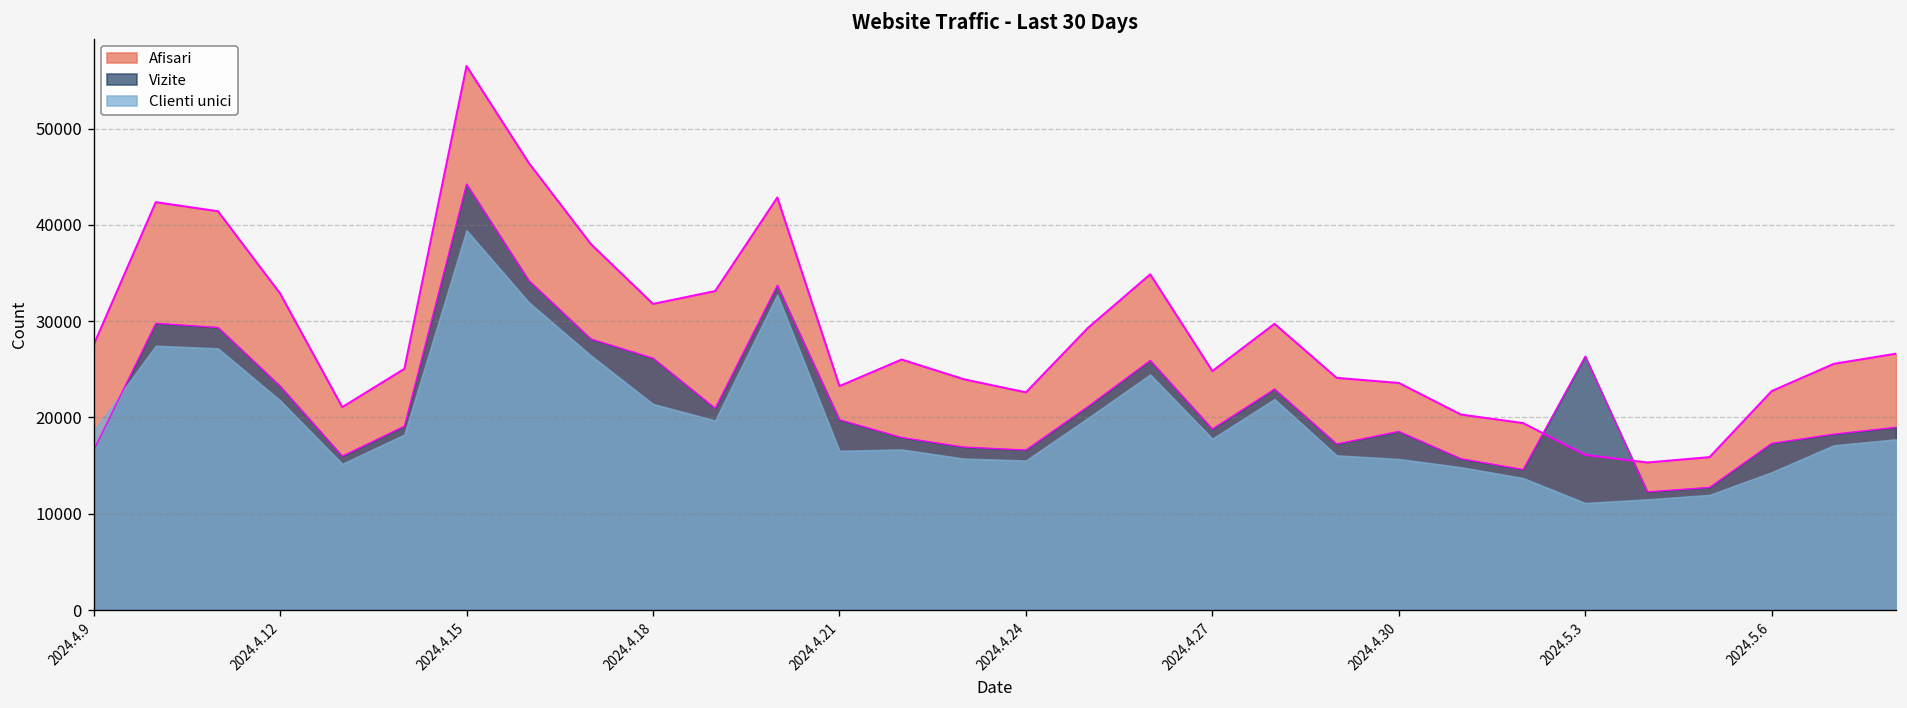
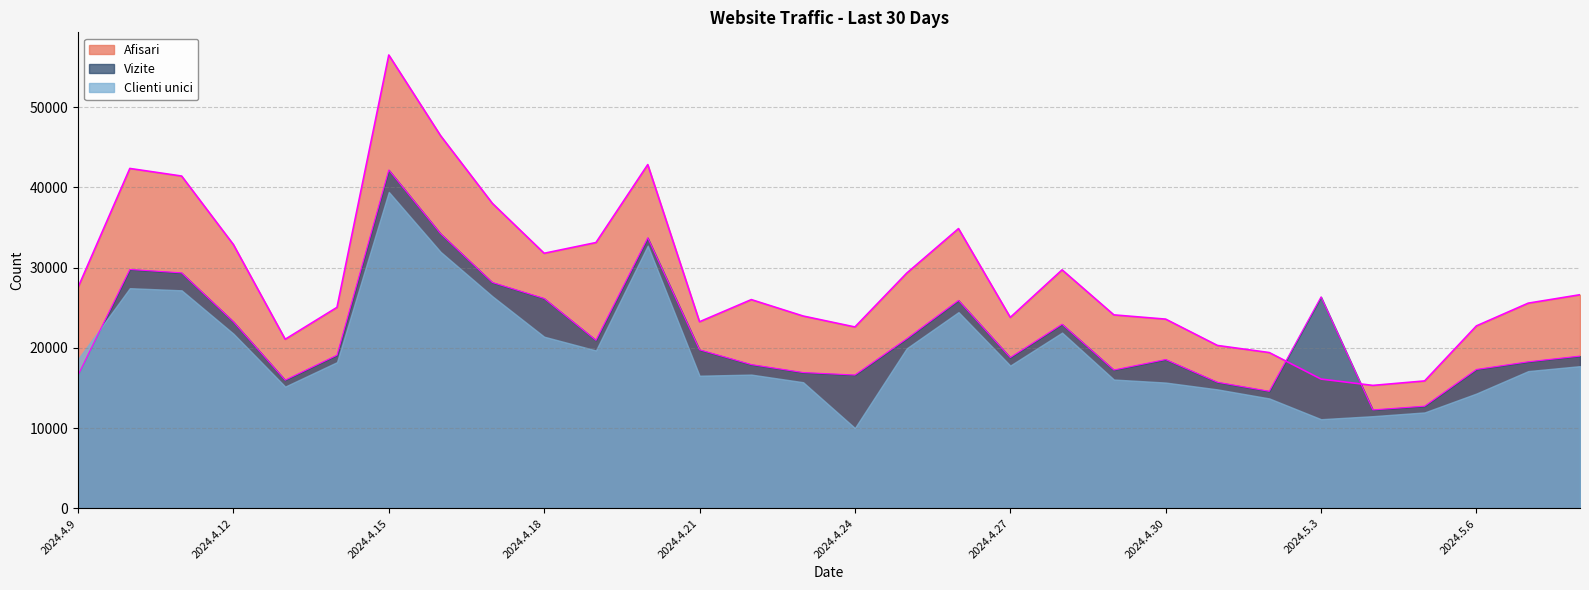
  {
    "Afisari": {
      "2024.4.9": 28000,
      "2024.4.12": 33000,
      "2024.4.15": 57000,
      "2024.4.18": 32000,
      "2024.4.21": 23000,
      "2024.4.24": 23000,
-     "2024.4.27": 25000,
+     "2024.4.27": 24000,
      "2024.4.30": 24000,
      "2024.5.3": 16000,
      "2024.5.6": 23000
    },
    "Vizite": {
      "2024.4.9": 17000,
      "2024.4.12": 23000,
-     "2024.4.15": 44000,
+     "2024.4.15": 42000,
      "2024.4.18": 26000,
      "2024.4.21": 20000,
      "2024.4.24": 17000,
      "2024.4.27": 19000,
      "2024.4.30": 19000,
      "2024.5.3": 26000,
      "2024.5.6": 17000
    },
    "Clienti unici": {
      "2024.4.9": 19000,
      "2024.4.12": 22000,
      "2024.4.15": 39000,
      "2024.4.18": 21000,
      "2024.4.21": 17000,
-     "2024.4.24": 16000,
+     "2024.4.24": 10000,
      "2024.4.27": 18000,
      "2024.4.30": 16000,
      "2024.5.3": 11000,
      "2024.5.6": 14000
    }
  }
